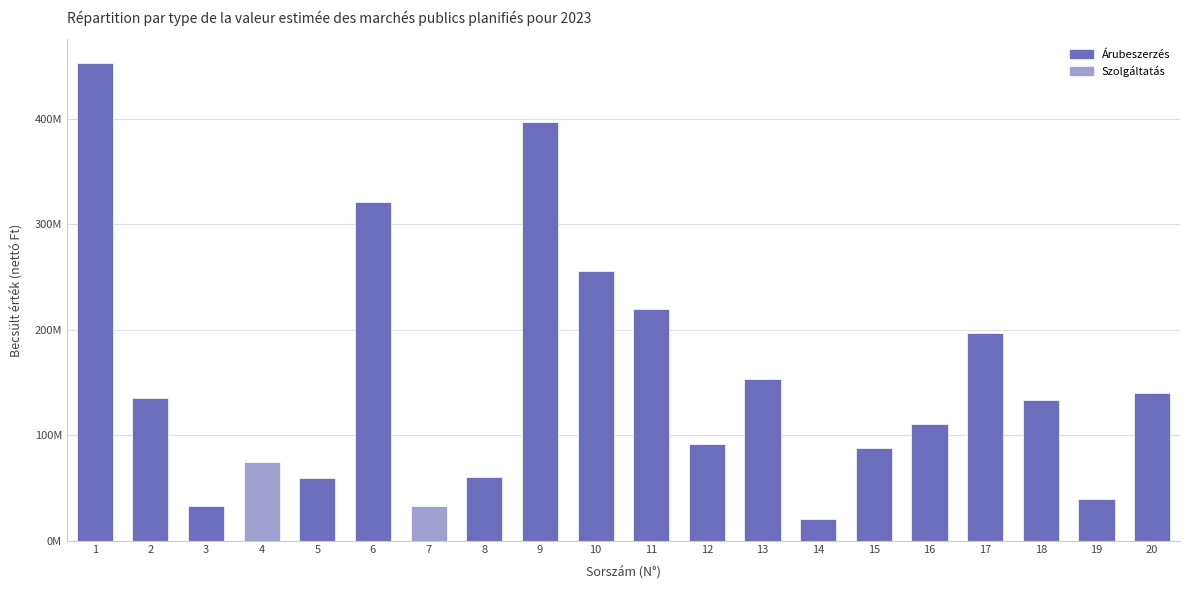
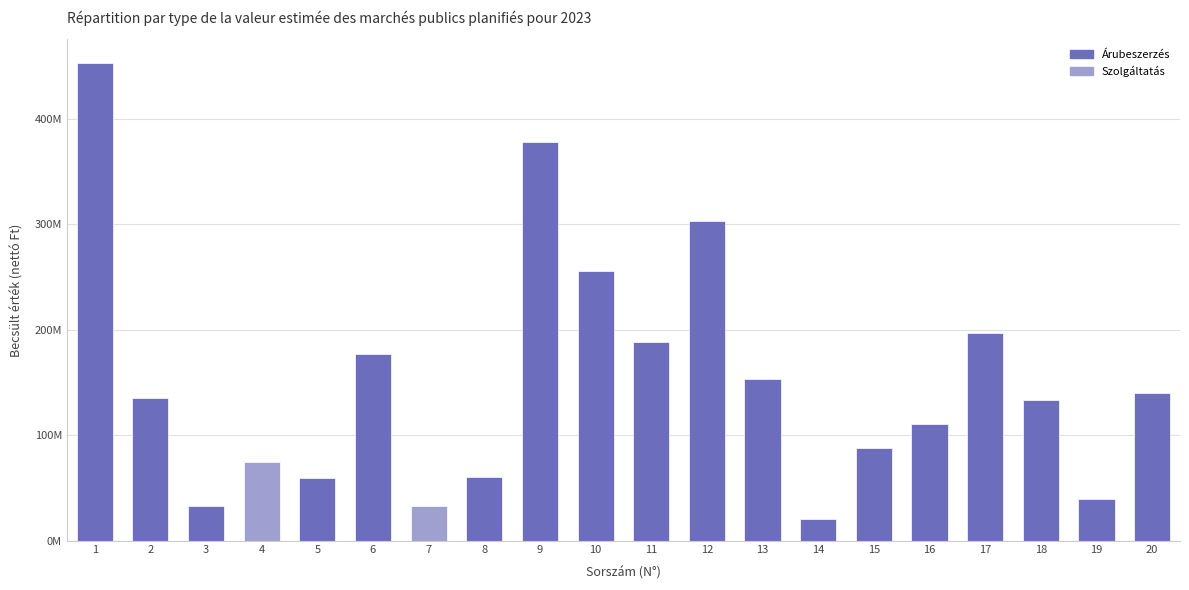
  {
    "1": 453000000,
    "2": 135000000,
    "3": 33000000,
    "4": 75000000,
    "5": 59000000,
-   "6": 321000000,
+   "6": 177000000,
    "7": 32000000,
    "8": 60000000,
-   "9": 397000000,
+   "9": 378000000,
    "10": 255000000,
-   "11": 220000000,
-   "12": 91000000,
+   "11": 188000000,
+   "12": 303000000,
    "13": 153000000,
    "14": 21000000,
    "15": 88000000,
    "16": 110000000,
    "17": 197000000,
    "18": 133000000,
    "19": 39000000,
    "20": 140000000
  }
